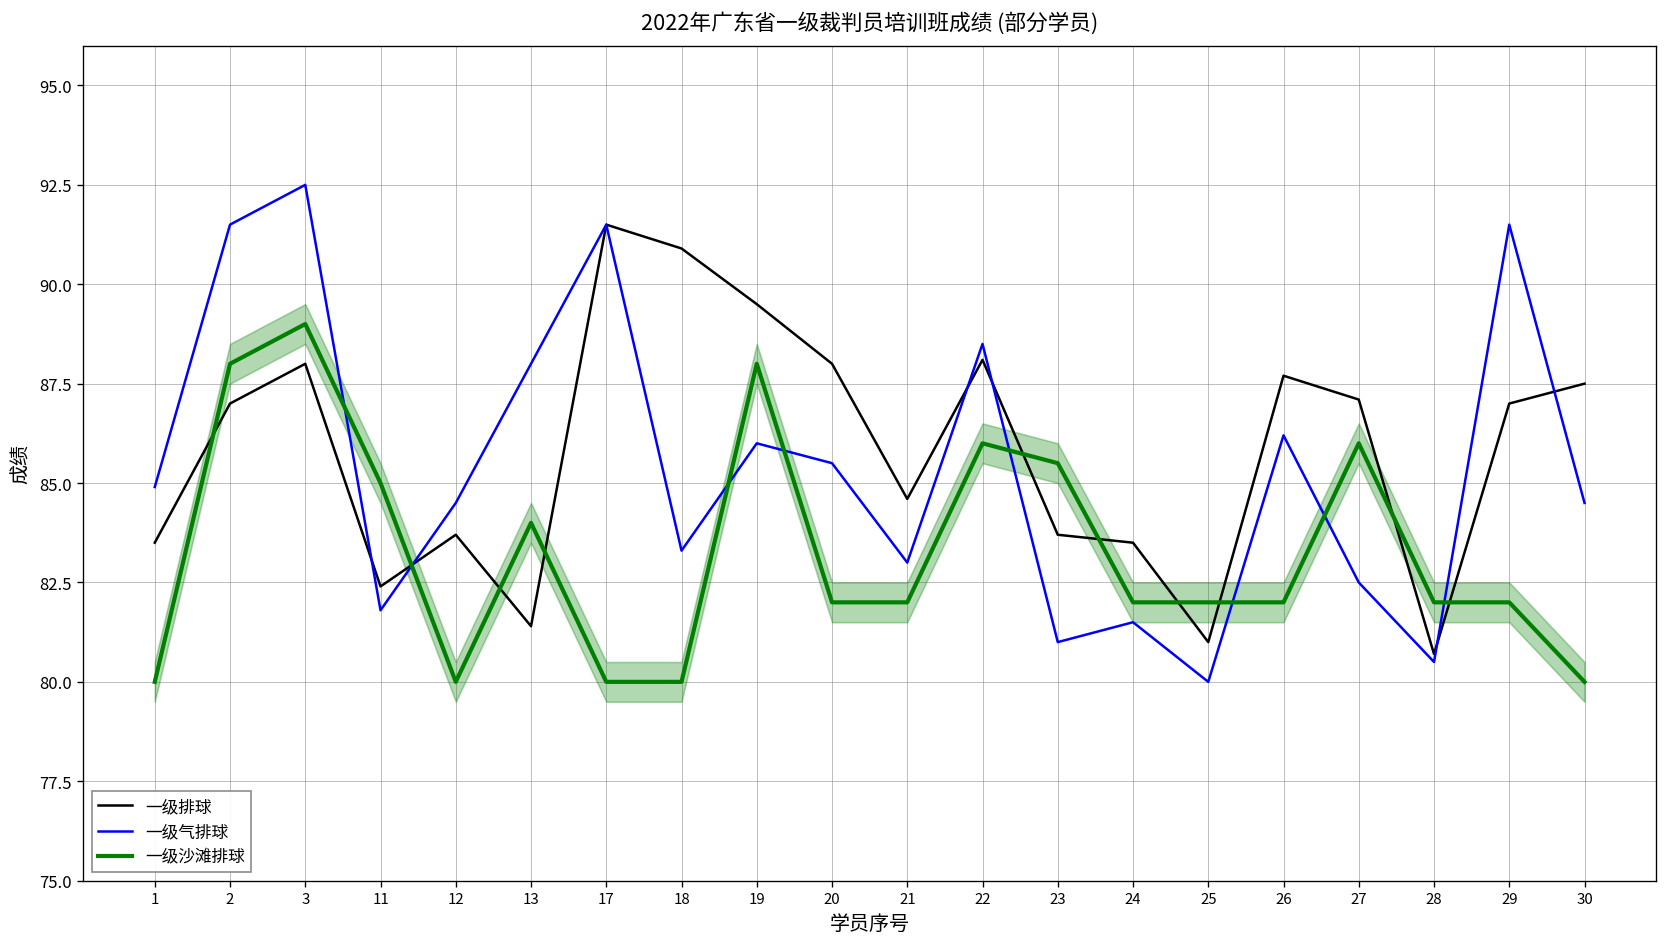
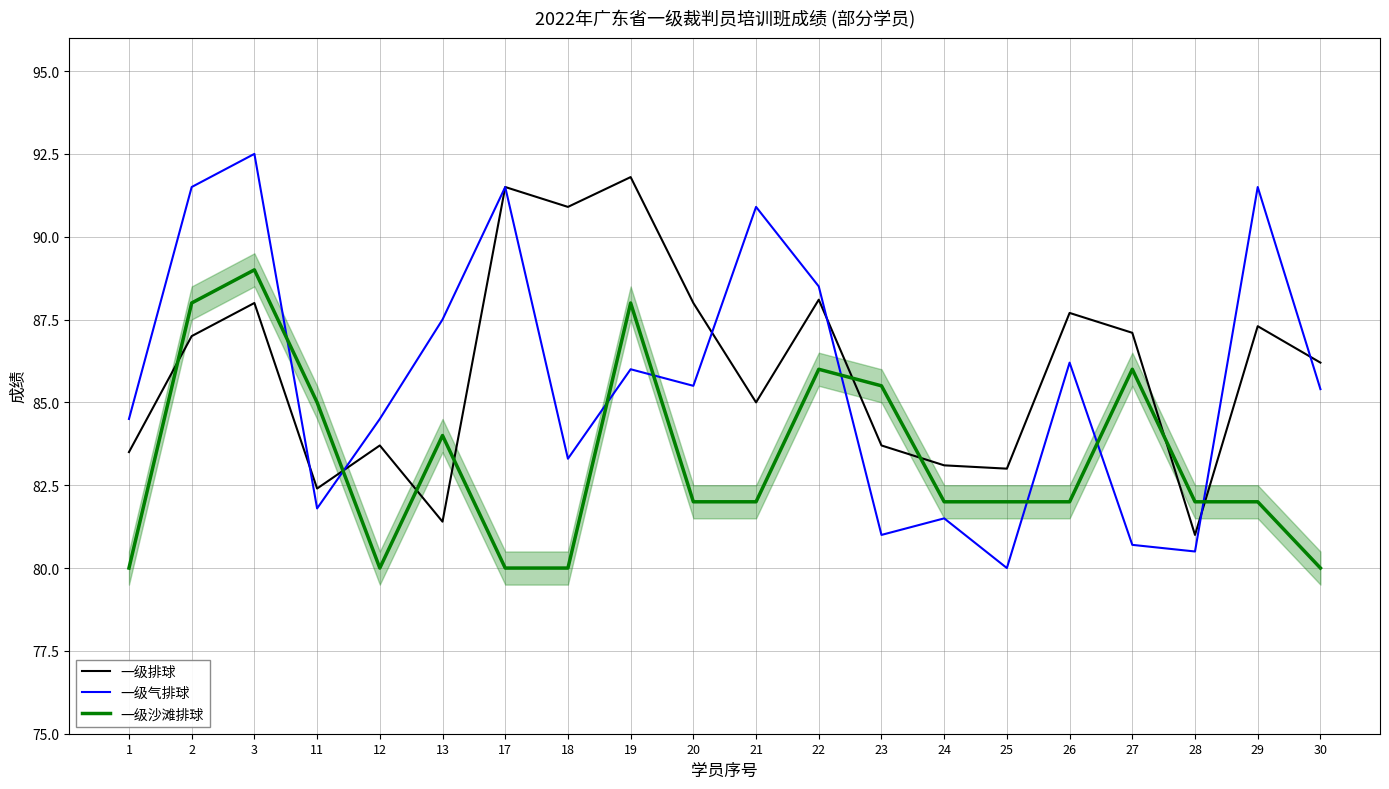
  {
    "一级排球": {
      "1": 83.5,
      "2": 87.0,
      "3": 88.0,
      "11": 82.4,
      "12": 83.7,
      "13": 81.4,
      "18": 90.9,
-     "19": 89.5,
+     "19": 91.8,
      "20": 88.0,
-     "21": 84.6,
+     "21": 85.0,
      "22": 88.1,
      "23": 83.7,
-     "24": 83.5,
-     "25": 81,
+     "24": 83.1,
+     "25": 83,
      "26": 87.7,
      "27": 87.1,
-     "28": 80.7,
-     "29": 87.0,
-     "30": 87.5
+     "28": 81.0,
+     "29": 87.3,
+     "30": 86.2
    },
    "一级气排球": {
-     "1": 84.9,
+     "1": 84.5,
      "2": 91.5,
      "3": 92.5,
      "11": 81.8,
      "12": 84.5,
-     "13": 88.0,
+     "13": 87.5,
      "18": 83.3,
      "19": 86.0,
      "20": 85.5,
-     "21": 83.0,
+     "21": 90.9,
      "22": 88.5,
      "23": 81.0,
      "24": 81.5,
      "25": 80.0,
      "26": 86.2,
-     "27": 82.5,
+     "27": 80.7,
      "28": 80.5,
      "29": 91.5,
-     "30": 84.5
+     "30": 85.4
    }
  }
